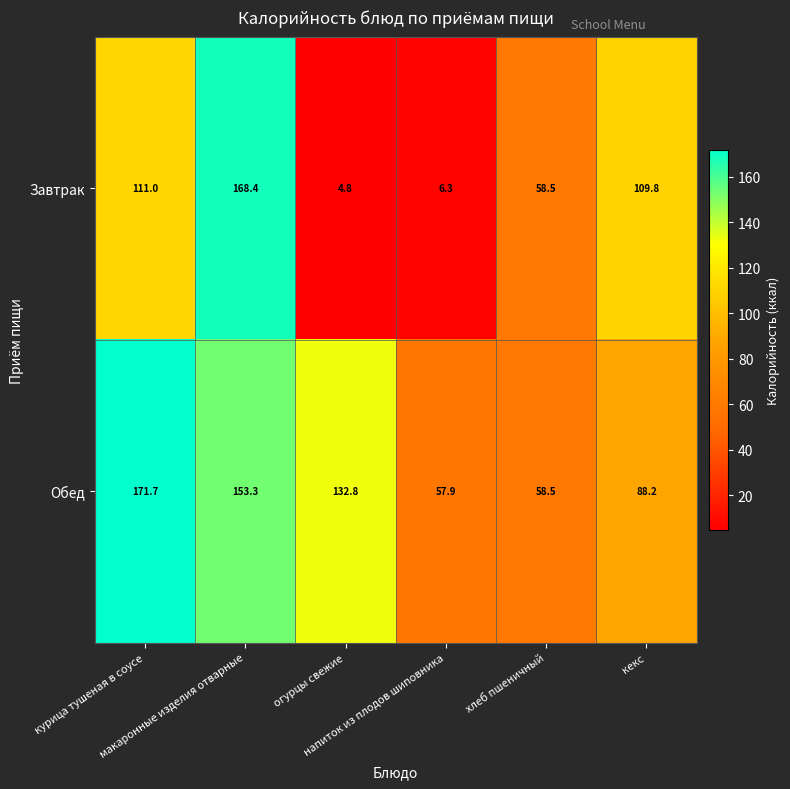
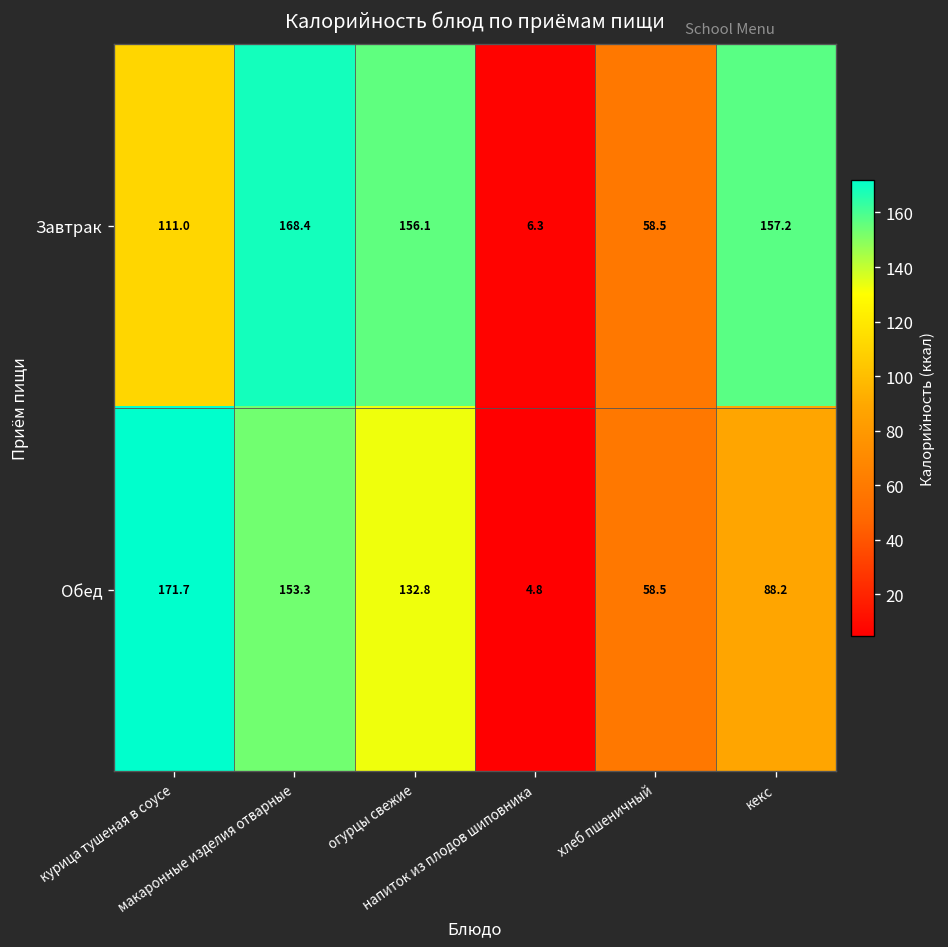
  {
    "Завтрак": {
      "курица тушеная в соусе": 111.0,
      "макаронные изделия отварные": 168.4,
-     "огурцы свежие": 4.8,
+     "огурцы свежие": 156.1,
      "напиток из плодов шиповника": 6.3,
      "хлеб пшеничный": 58.5,
-     "кекс": 109.8
+     "кекс": 157.2
    },
    "Обед": {
      "курица тушеная в соусе": 171.7,
      "макаронные изделия отварные": 153.3,
      "огурцы свежие": 132.8,
-     "напиток из плодов шиповника": 57.9,
+     "напиток из плодов шиповника": 4.8,
      "хлеб пшеничный": 58.5,
      "кекс": 88.2
    }
  }
